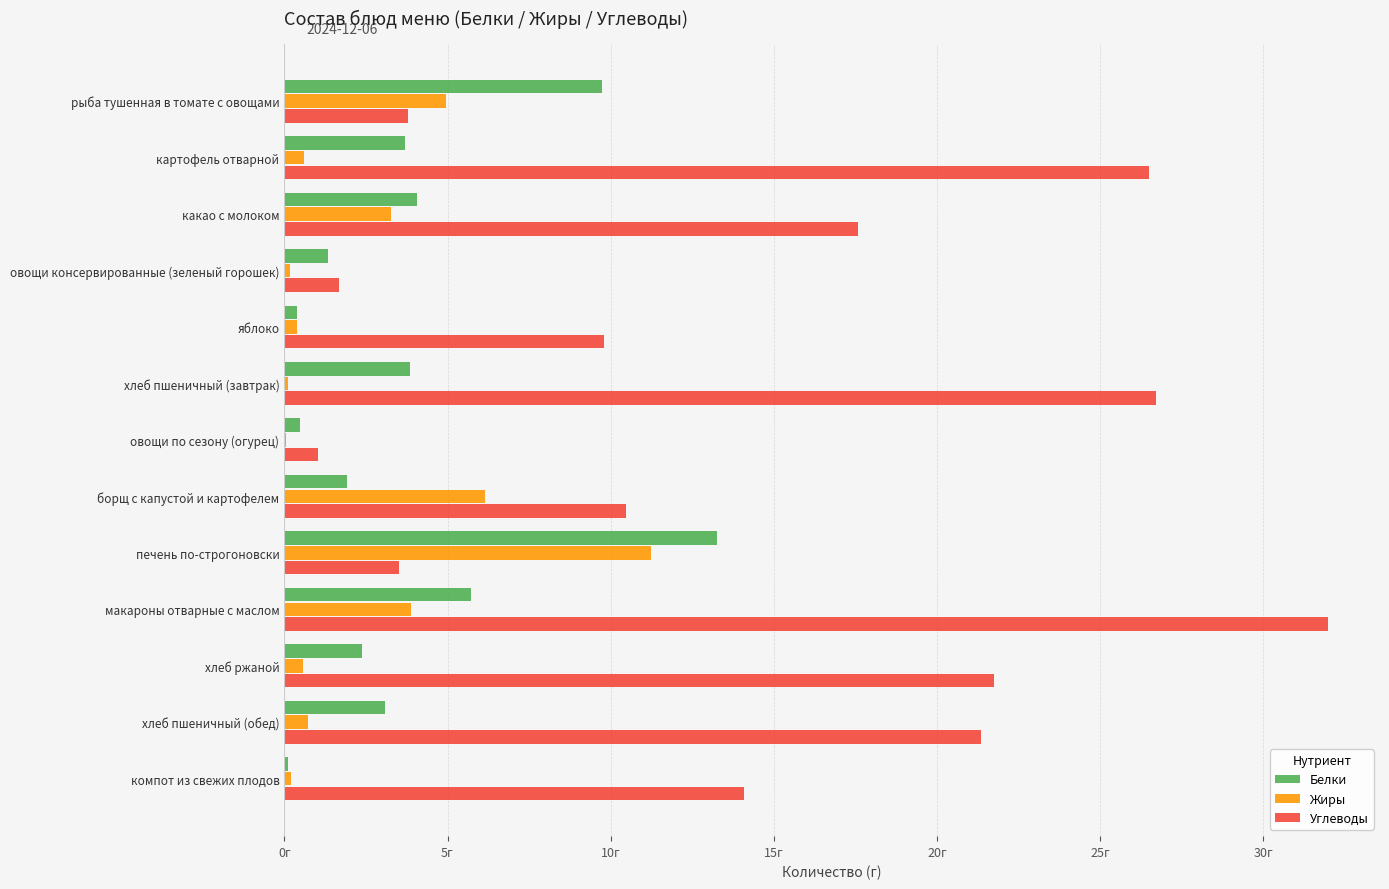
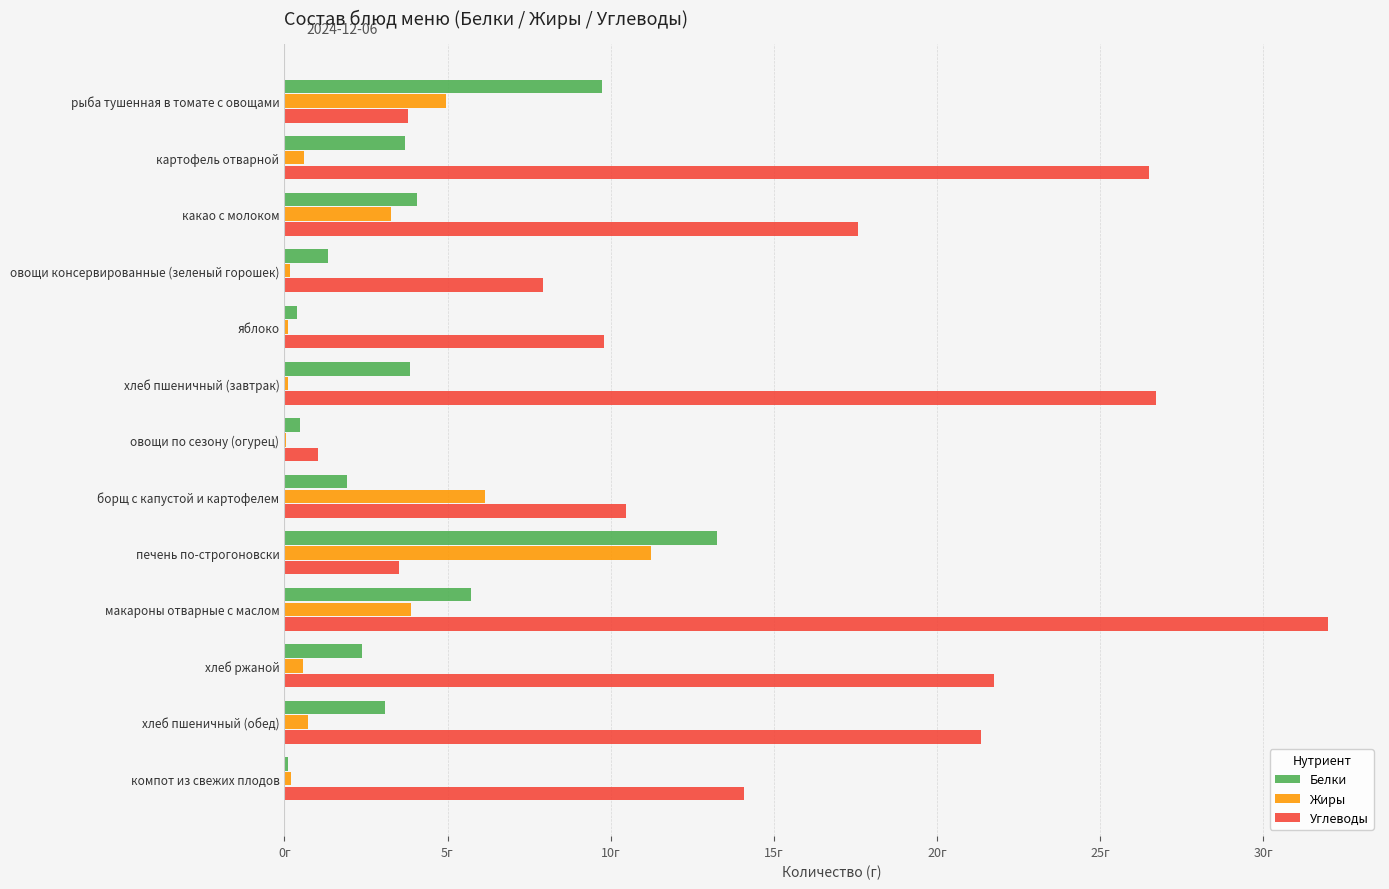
  {
    "Белки": {
      "рыба тушенная в томате с овощами": "9.8г",
      "картофель отварной": "3.7г",
      "какао с молоком": "4.1г",
      "овощи консервированные (зеленый горошек)": "1.4г",
      "яблоко": "0.4г",
      "хлеб пшеничный (завтрак)": "3.9г",
      "овощи по сезону (огурец)": "0.5г",
      "борщ с капустой и картофелем": "1.9г",
      "печень по-строгоновски": "13.3г",
      "макароны отварные с маслом": "5.7г",
      "хлеб ржаной": "2.4г",
      "хлеб пшеничный (обед)": "3.1г",
      "компот из свежих плодов": "0.1г"
    },
    "Жиры": {
      "рыба тушенная в томате с овощами": "5.0г",
      "картофель отварной": "0.6г",
      "какао с молоком": "3.3г",
      "овощи консервированные (зеленый горошек)": "0.2г",
-     "яблоко": "0.4г",
+     "яблоко": "0.1г",
      "хлеб пшеничный (завтрак)": "0.1г",
      "борщ с капустой и картофелем": "6.2г",
      "печень по-строгоновски": "11.2г",
      "макароны отварные с маслом": "3.9г",
      "хлеб ржаной": "0.6г",
      "хлеб пшеничный (обед)": "0.7г",
      "компот из свежих плодов": "0.2г"
    },
    "Углеводы": {
      "рыба тушенная в томате с овощами": "3.8г",
      "картофель отварной": "26.5г",
      "какао с молоком": "17.6г",
-     "овощи консервированные (зеленый горошек)": "1.7г",
+     "овощи консервированные (зеленый горошек)": "7.9г",
      "яблоко": "9.8г",
      "хлеб пшеничный (завтрак)": "26.7г",
      "овощи по сезону (огурец)": "1.0г",
      "борщ с капустой и картофелем": "10.5г",
      "печень по-строгоновски": "3.5г",
      "макароны отварные с маслом": "32.0г",
      "хлеб ржаной": "21.8г",
      "хлеб пшеничный (обед)": "21.4г",
      "компот из свежих плодов": "14.1г"
    }
  }
